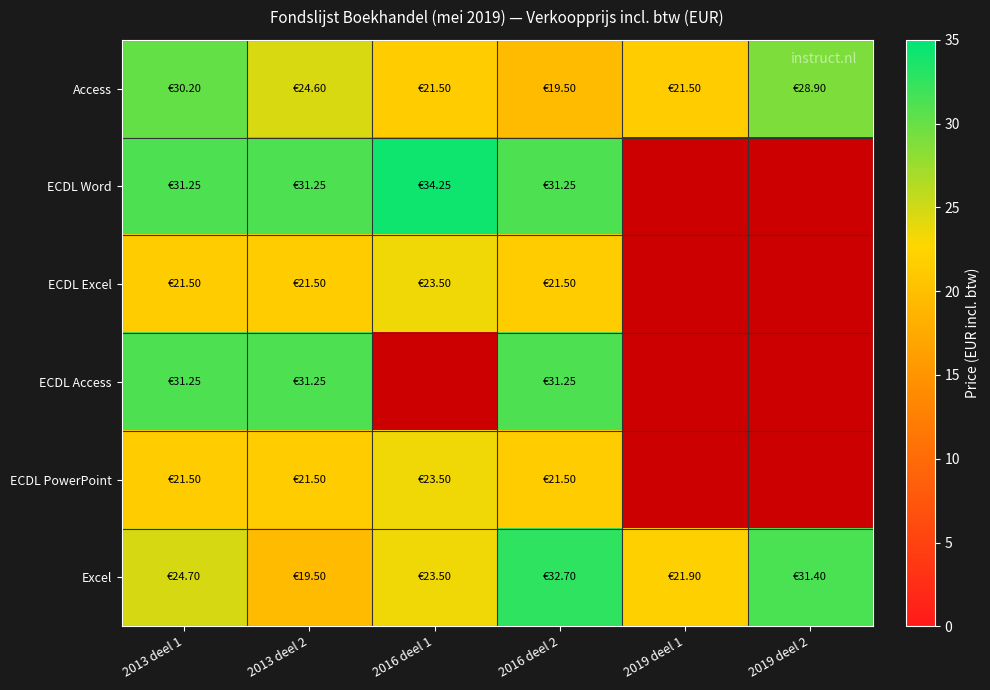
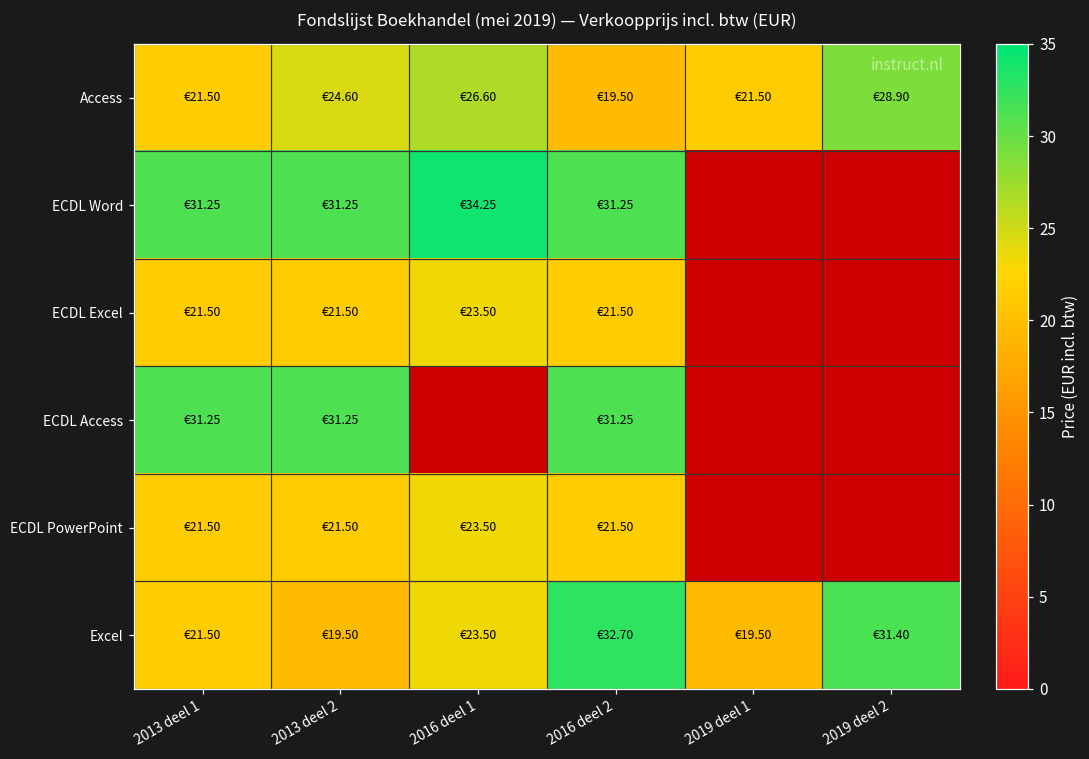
  {
    "Access": {
-     "2013 deel 1": "€30.20",
+     "2013 deel 1": "€21.50",
      "2013 deel 2": "€24.60",
-     "2016 deel 1": "€21.50",
+     "2016 deel 1": "€26.60",
      "2016 deel 2": "€19.50",
      "2019 deel 1": "€21.50"
    },
    "ECDL Word": {
      "2013 deel 1": "€31.25",
      "2013 deel 2": "€31.25",
      "2016 deel 1": "€34.25",
      "2016 deel 2": "€31.25"
    },
    "ECDL Excel": {
      "2013 deel 1": "€21.50",
      "2013 deel 2": "€21.50",
      "2016 deel 1": "€23.50",
      "2016 deel 2": "€21.50"
    },
    "ECDL Access": {
      "2013 deel 1": "€31.25",
      "2013 deel 2": "€31.25",
      "2016 deel 2": "€31.25"
    },
    "ECDL PowerPoint": {
      "2013 deel 1": "€21.50",
      "2013 deel 2": "€21.50",
      "2016 deel 1": "€23.50",
      "2016 deel 2": "€21.50"
    },
    "Excel": {
-     "2013 deel 1": "€24.70",
+     "2013 deel 1": "€21.50",
      "2013 deel 2": "€19.50",
      "2016 deel 1": "€23.50",
      "2016 deel 2": "€32.70",
-     "2019 deel 1": "€21.90",
+     "2019 deel 1": "€19.50",
      "2019 deel 2": "€31.40"
    }
  }
